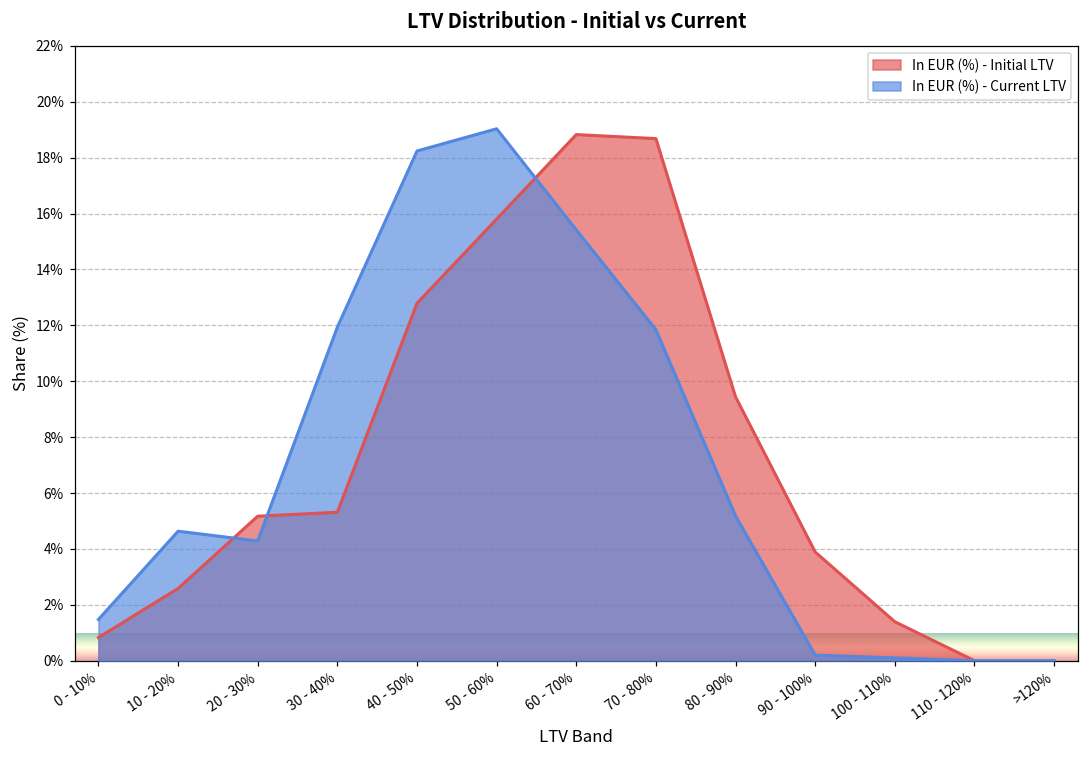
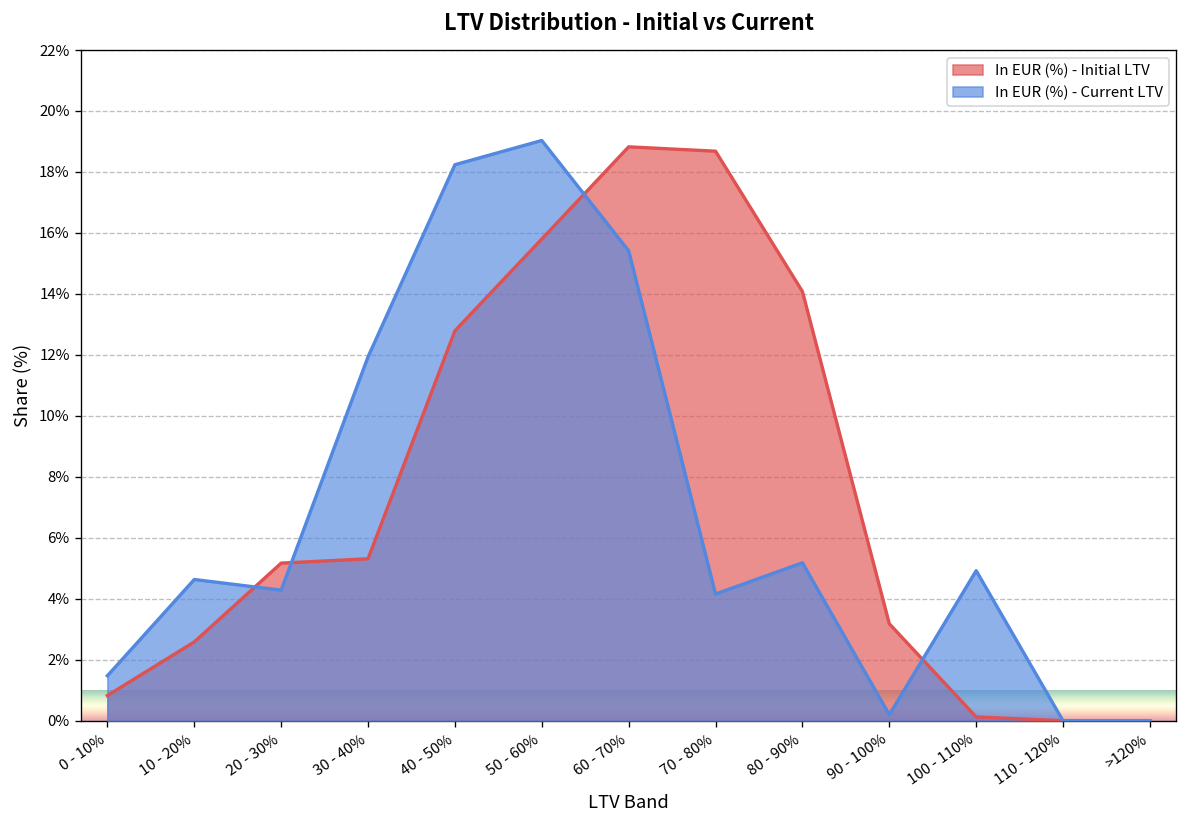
  {
    "In EUR (%) - Initial LTV": {
      "0 - 10%": "0.8%",
      "10 - 20%": "2.6%",
      "20 - 30%": "5.2%",
      "30 - 40%": "5.3%",
      "40 - 50%": "12.8%",
      "50 - 60%": "15.8%",
      "60 - 70%": "18.8%",
      "70 - 80%": "18.7%",
-     "80 - 90%": "9.4%",
-     "90 - 100%": "3.9%",
-     "100 - 110%": "1.4%"
+     "80 - 90%": "14.1%",
+     "90 - 100%": "3.2%",
+     "100 - 110%": "0.1%"
    },
    "In EUR (%) - Current LTV": {
      "0 - 10%": "1.5%",
      "10 - 20%": "4.6%",
      "20 - 30%": "4.3%",
      "30 - 40%": "11.9%",
      "40 - 50%": "18.2%",
      "50 - 60%": "19.0%",
      "60 - 70%": "15.4%",
-     "70 - 80%": "11.8%",
+     "70 - 80%": "4.2%",
      "80 - 90%": "5.2%",
      "90 - 100%": "0.2%",
-     "100 - 110%": "0.1%"
+     "100 - 110%": "4.9%"
    }
  }
